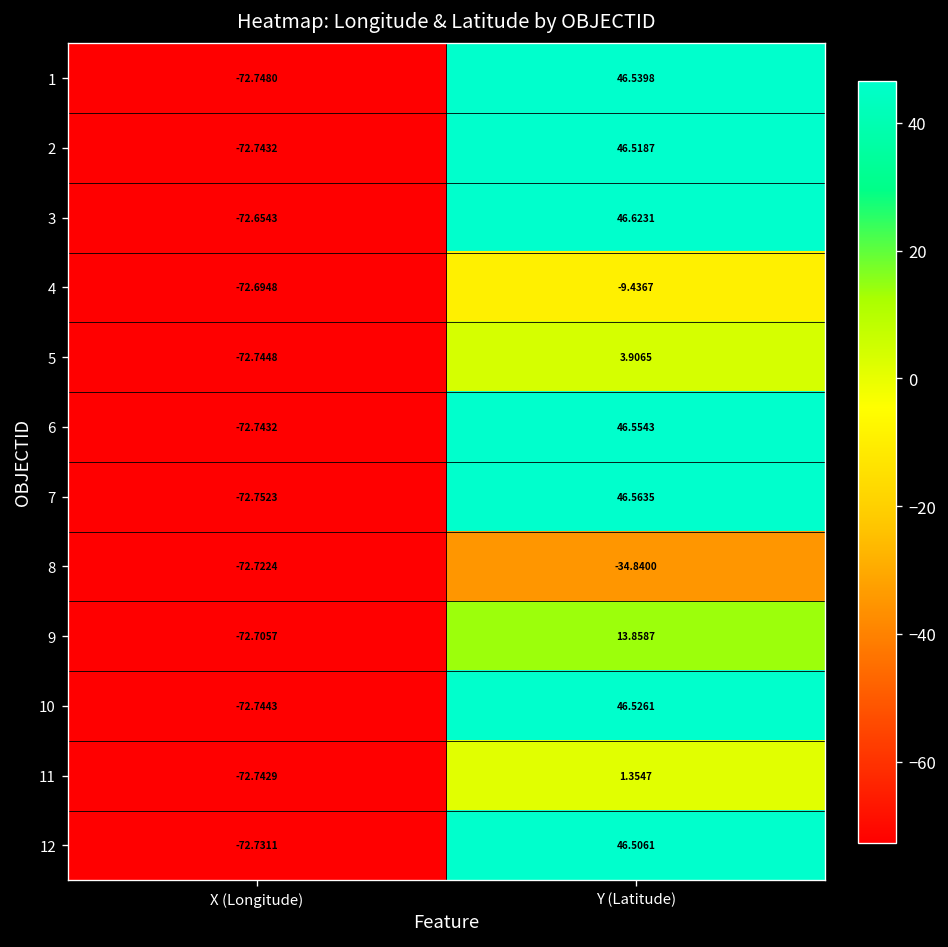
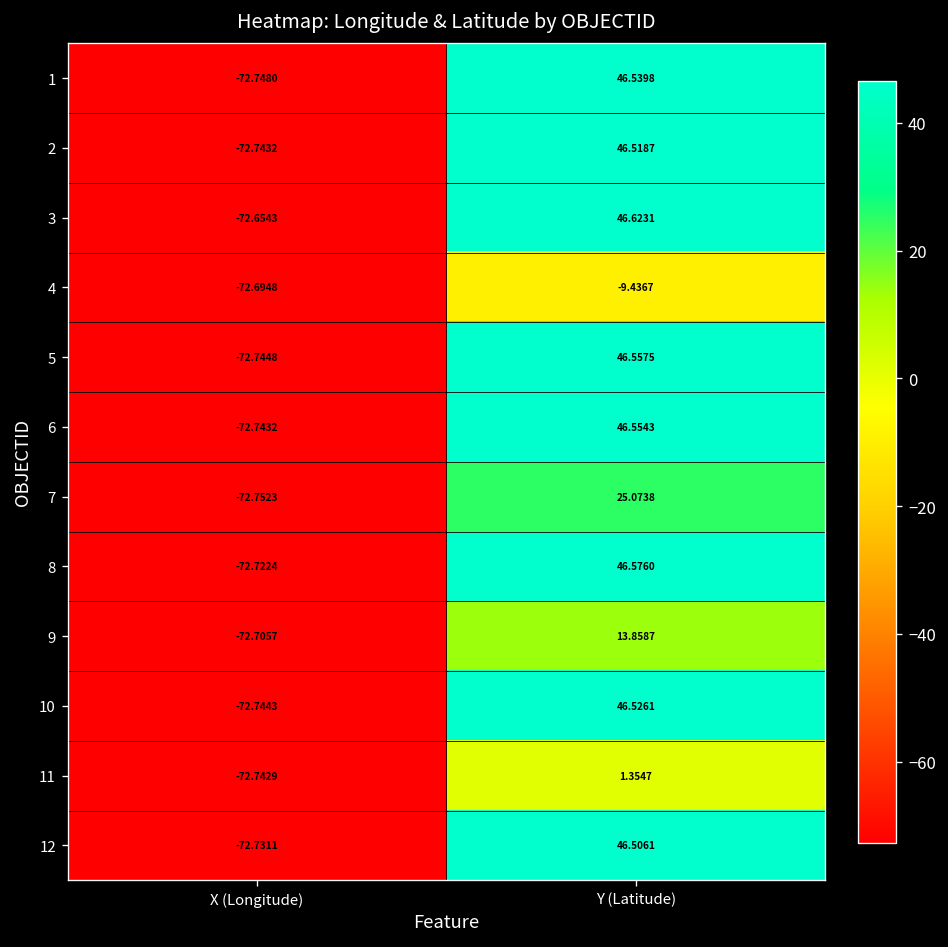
  {
    "1": {
      "X (Longitude)": -72.7480,
      "Y (Latitude)": 46.5398
    },
    "2": {
      "X (Longitude)": -72.7432,
      "Y (Latitude)": 46.5187
    },
    "3": {
      "X (Longitude)": -72.6543,
      "Y (Latitude)": 46.6231
    },
    "4": {
      "X (Longitude)": -72.6948,
      "Y (Latitude)": -9.4367
    },
    "5": {
      "X (Longitude)": -72.7448,
-     "Y (Latitude)": 3.9065
+     "Y (Latitude)": 46.5575
    },
    "6": {
      "X (Longitude)": -72.7432,
      "Y (Latitude)": 46.5543
    },
    "7": {
      "X (Longitude)": -72.7523,
-     "Y (Latitude)": 46.5635
+     "Y (Latitude)": 25.0738
    },
    "8": {
      "X (Longitude)": -72.7224,
-     "Y (Latitude)": -34.8400
+     "Y (Latitude)": 46.5760
    },
    "9": {
      "X (Longitude)": -72.7057,
      "Y (Latitude)": 13.8587
    },
    "10": {
      "X (Longitude)": -72.7443,
      "Y (Latitude)": 46.5261
    },
    "11": {
      "X (Longitude)": -72.7429,
      "Y (Latitude)": 1.3547
    },
    "12": {
      "X (Longitude)": -72.7311,
      "Y (Latitude)": 46.5061
    }
  }
